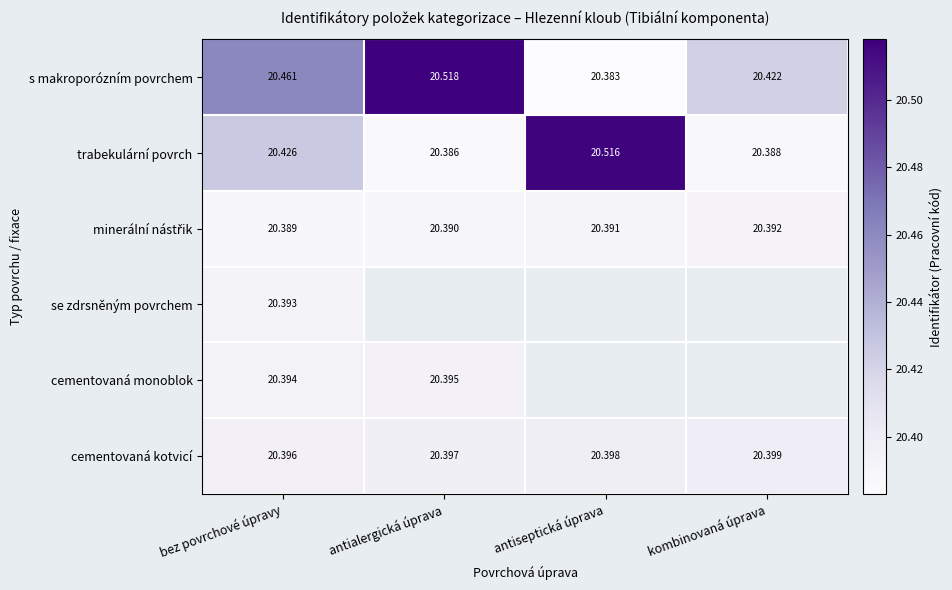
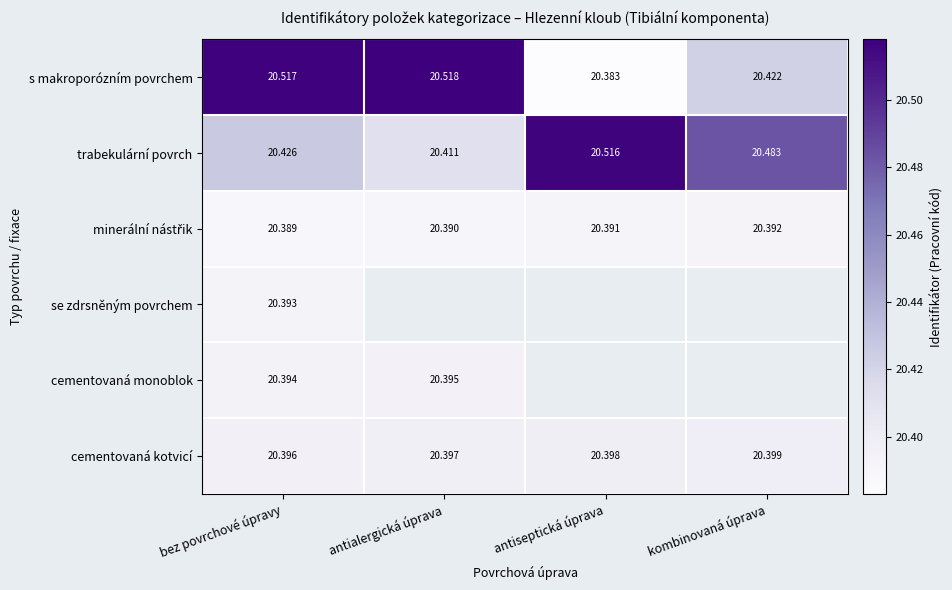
  {
    "s makroporózním povrchem": {
-     "bez povrchové úpravy": 20.461,
+     "bez povrchové úpravy": 20.517,
      "antialergická úprava": 20.518,
      "antiseptická úprava": 20.383,
      "kombinovaná úprava": 20.422
    },
    "trabekulární povrch": {
      "bez povrchové úpravy": 20.426,
-     "antialergická úprava": 20.386,
+     "antialergická úprava": 20.411,
      "antiseptická úprava": 20.516,
-     "kombinovaná úprava": 20.388
+     "kombinovaná úprava": 20.483
    },
    "minerální nástřik": {
      "bez povrchové úpravy": 20.389,
      "antialergická úprava": 20.390,
      "antiseptická úprava": 20.391,
      "kombinovaná úprava": 20.392
    },
    "se zdrsněným povrchem": {
      "bez povrchové úpravy": 20.393
    },
    "cementovaná monoblok": {
      "bez povrchové úpravy": 20.394,
      "antialergická úprava": 20.395
    },
    "cementovaná kotvicí": {
      "bez povrchové úpravy": 20.396,
      "antialergická úprava": 20.397,
      "antiseptická úprava": 20.398,
      "kombinovaná úprava": 20.399
    }
  }
